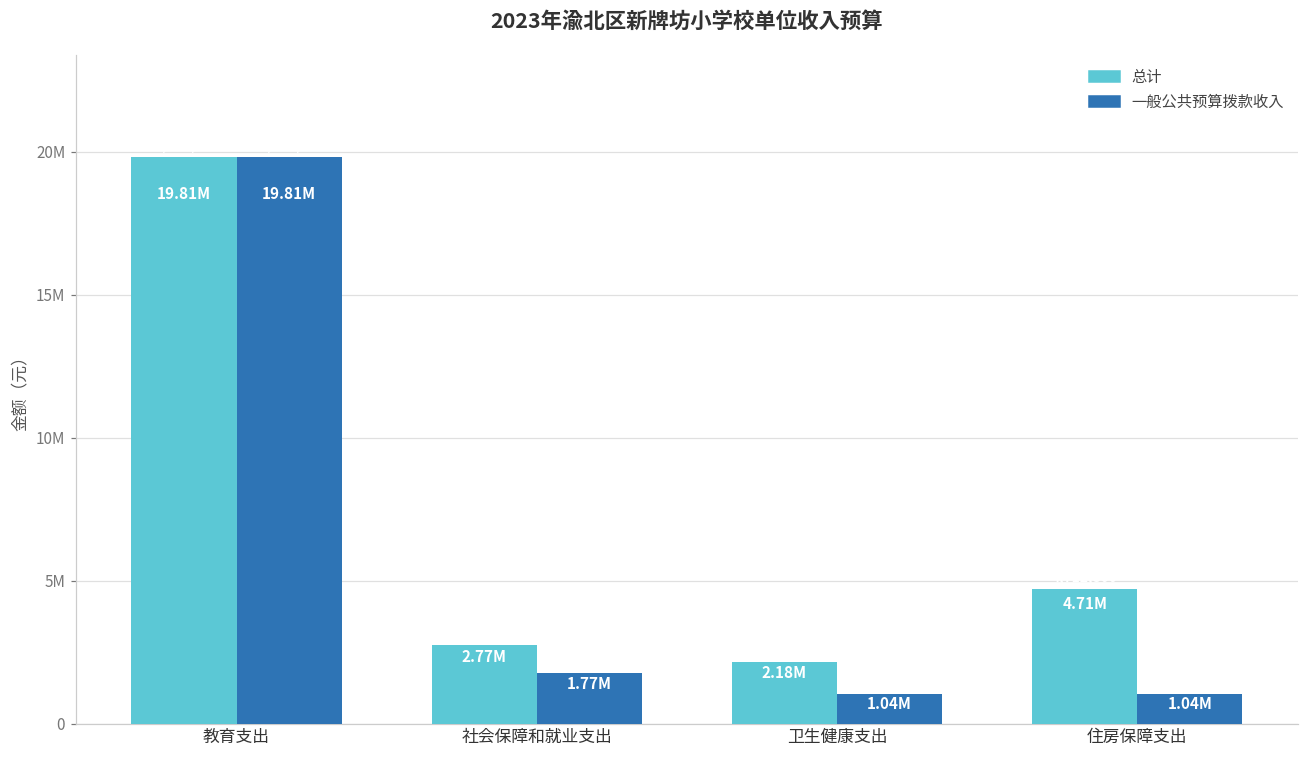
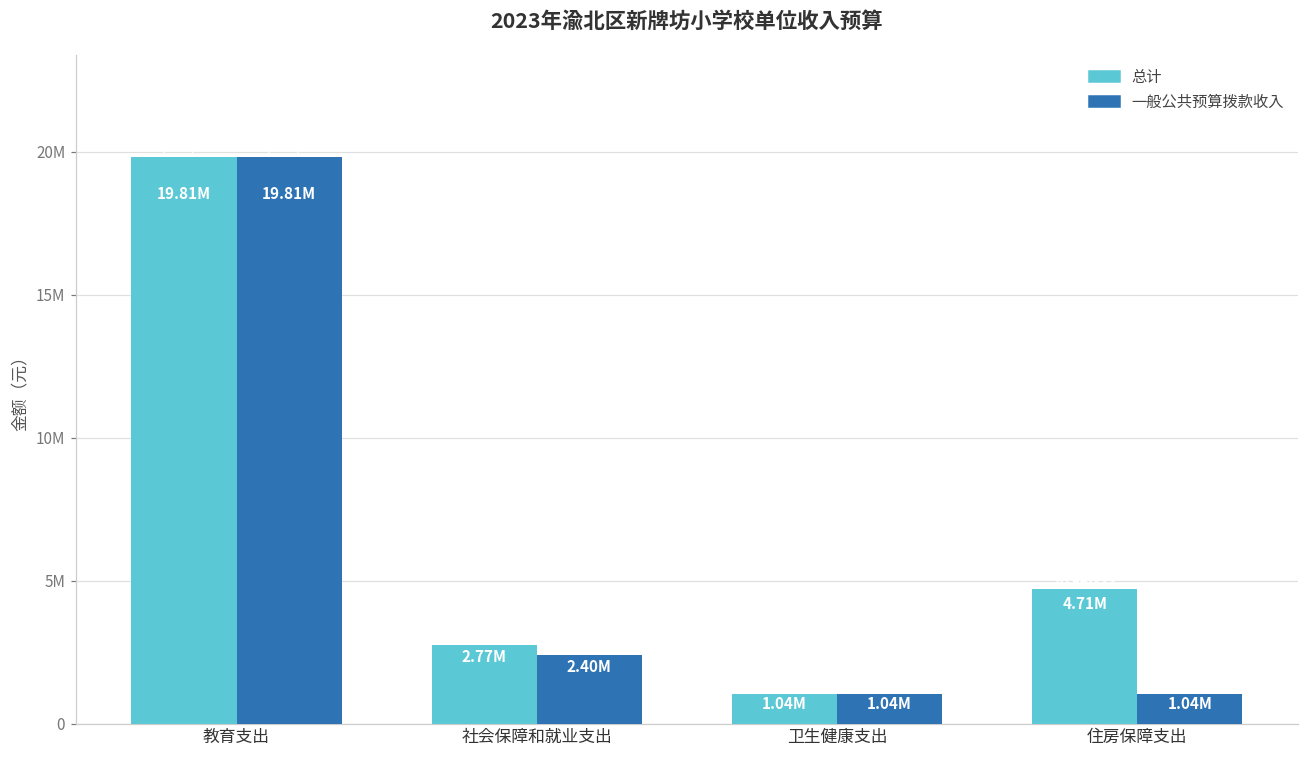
  {
    "总计": {
      "教育支出": "19.81M",
      "社会保障和就业支出": "2.77M",
-     "卫生健康支出": "2.18M",
+     "卫生健康支出": "1.04M",
      "住房保障支出": "4.71M"
    },
    "一般公共预算拨款收入": {
      "教育支出": "19.81M",
-     "社会保障和就业支出": "1.77M",
+     "社会保障和就业支出": "2.40M",
      "卫生健康支出": "1.04M",
      "住房保障支出": "1.04M"
    }
  }
